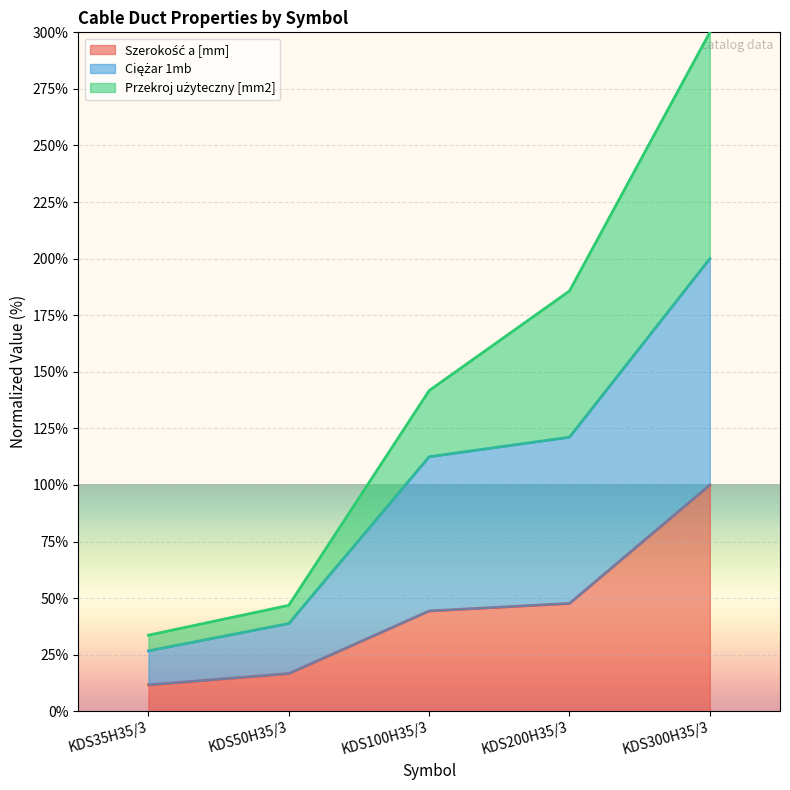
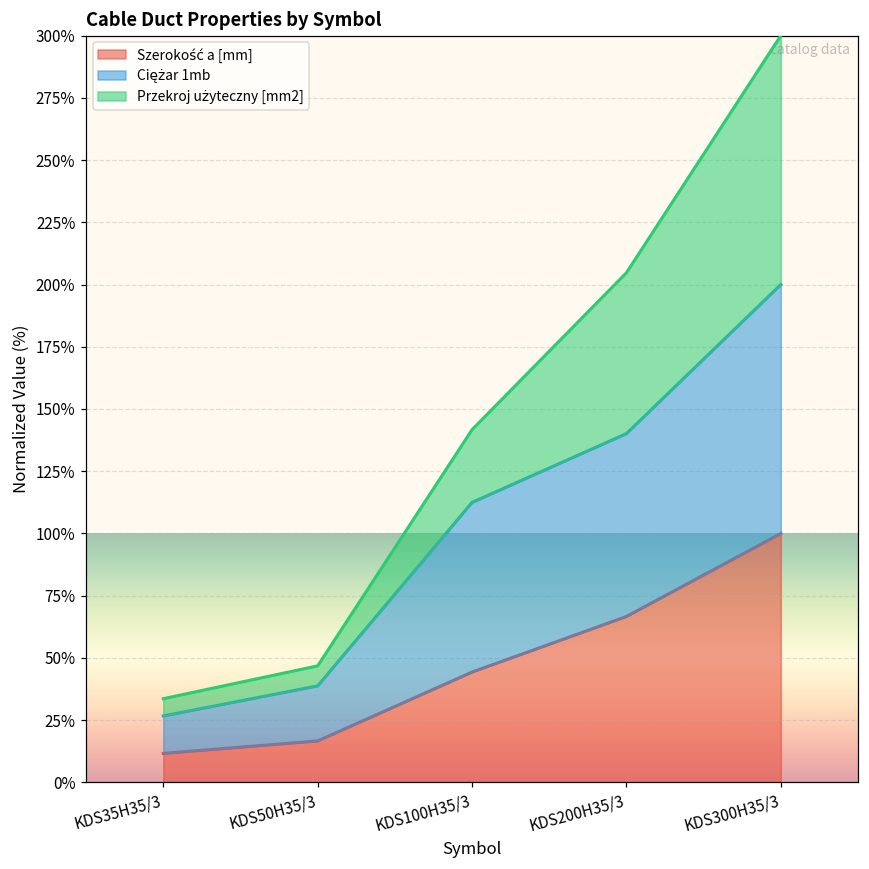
  {
    "Szerokość a [mm]": {
      "KDS35H35/3": "12%",
      "KDS50H35/3": "17%",
      "KDS100H35/3": "44%",
-     "KDS200H35/3": "48%",
+     "KDS200H35/3": "67%",
      "KDS300H35/3": "100%"
    },
    "Ciężar 1mb": {
      "KDS35H35/3": "15%",
      "KDS50H35/3": "22%",
      "KDS100H35/3": "68%",
      "KDS200H35/3": "73%",
      "KDS300H35/3": "100%"
    },
    "Przekroj użyteczny [mm2]": {
      "KDS35H35/3": "7%",
      "KDS50H35/3": "8%",
      "KDS100H35/3": "29%",
      "KDS200H35/3": "65%",
      "KDS300H35/3": "100%"
    }
  }
